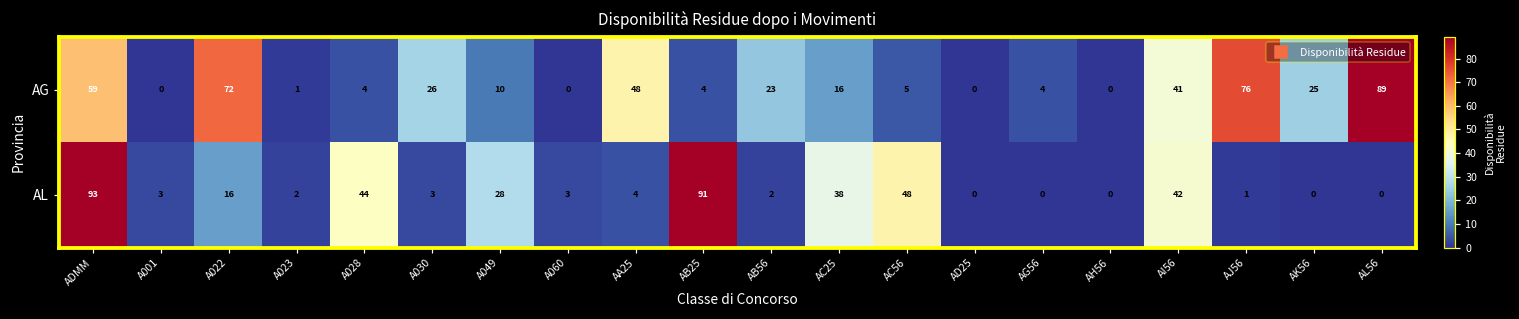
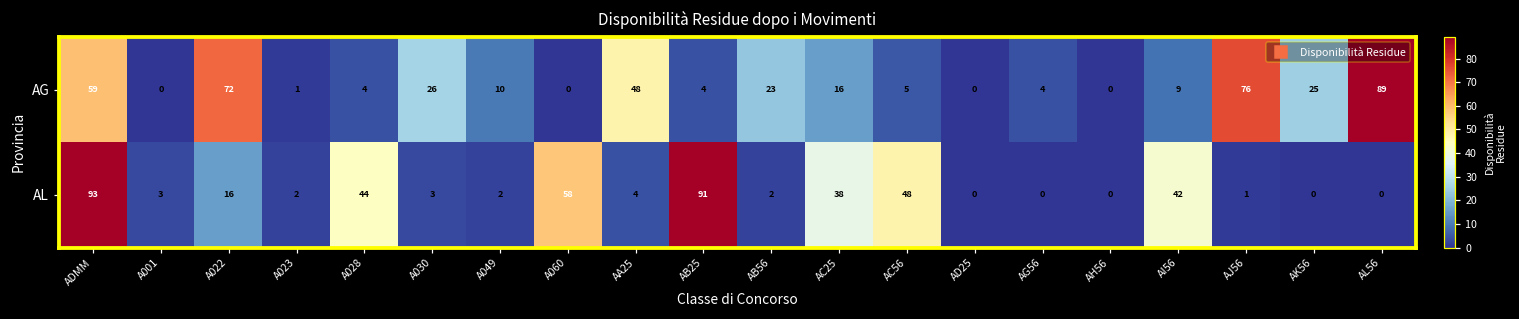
  {
    "AG": {
      "ADMM": 59,
      "A001": 0,
      "A022": 72,
      "A023": 1,
      "A028": 4,
      "A030": 26,
      "A049": 10,
      "A060": 0,
      "AA25": 48,
      "AB25": 4,
      "AB56": 23,
      "AC25": 16,
      "AC56": 5,
      "AD25": 0,
      "AG56": 4,
      "AH56": 0,
-     "AI56": 41,
+     "AI56": 9,
      "AJ56": 76,
      "AK56": 25,
      "AL56": 89
    },
    "AL": {
      "ADMM": 93,
      "A001": 3,
      "A022": 16,
      "A023": 2,
      "A028": 44,
      "A030": 3,
-     "A049": 28,
-     "A060": 3,
+     "A049": 2,
+     "A060": 58,
      "AA25": 4,
      "AB25": 91,
      "AB56": 2,
      "AC25": 38,
      "AC56": 48,
      "AD25": 0,
      "AG56": 0,
      "AH56": 0,
      "AI56": 42,
      "AJ56": 1,
      "AK56": 0,
      "AL56": 0
    }
  }
